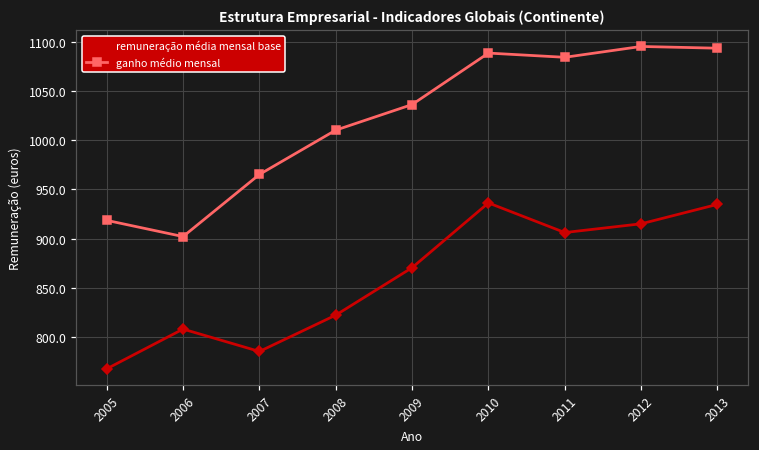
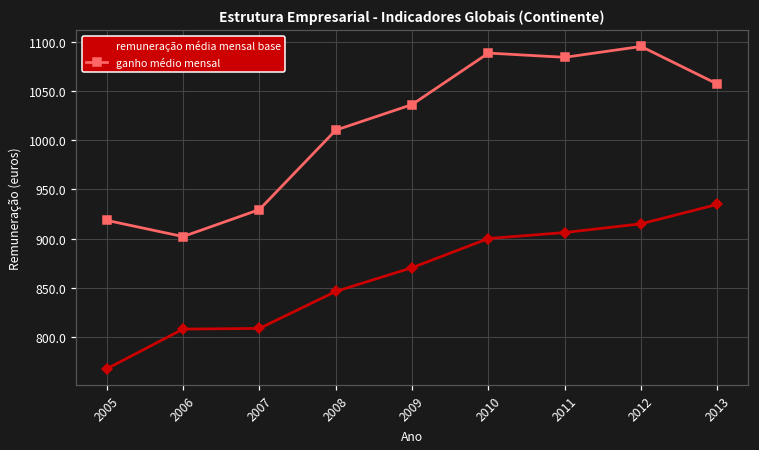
  {
    "remuneração média mensal base": {
      "2005": 770,
      "2006": 810,
-     "2007": 790,
-     "2008": 820,
+     "2007": 810,
+     "2008": 850,
      "2009": 870,
-     "2010": 940,
+     "2010": 900,
      "2011": 910,
      "2012": 920,
      "2013": 930
    },
    "ganho médio mensal": {
      "2005": 920,
      "2006": 900,
-     "2007": 970,
+     "2007": 930,
      "2008": 1010,
      "2009": 1040,
      "2010": 1090,
      "2011": 1080,
      "2012": 1100,
-     "2013": 1090
+     "2013": 1060
    }
  }
